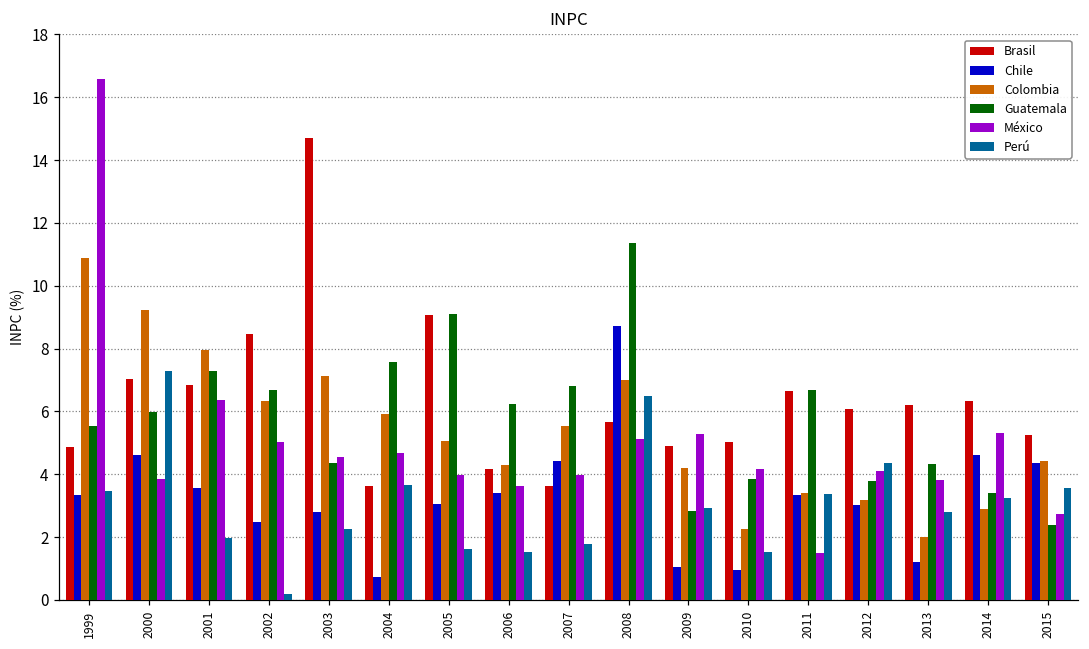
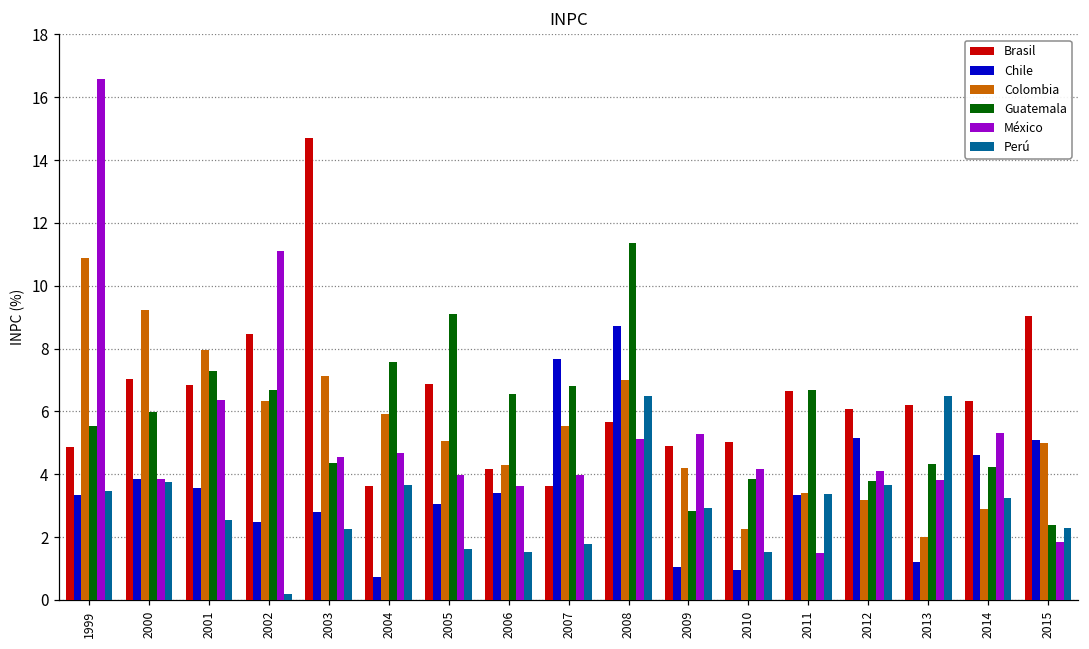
  {
    "Brasil": {
      "1999": 4.9,
      "2000": 7.0,
      "2001": 6.8,
      "2002": 8.5,
      "2003": 14.7,
      "2004": 3.6,
-     "2005": 9.1,
+     "2005": 6.9,
      "2006": 4.2,
      "2007": 3.6,
      "2008": 5.7,
      "2009": 4.9,
      "2010": 5.0,
      "2011": 6.6,
      "2012": 6.1,
      "2013": 6.2,
      "2014": 6.3,
-     "2015": 5.3
+     "2015": 9.0
    },
    "Chile": {
      "1999": 3.3,
-     "2000": 4.6,
+     "2000": 3.8,
      "2001": 3.6,
      "2002": 2.5,
      "2003": 2.8,
      "2004": 0.7,
      "2005": 3.1,
      "2006": 3.4,
-     "2007": 4.4,
+     "2007": 7.7,
      "2008": 8.7,
      "2009": 1.0,
      "2010": 0.9,
      "2011": 3.3,
-     "2012": 3.0,
+     "2012": 5.1,
      "2013": 1.2,
      "2014": 4.6,
-     "2015": 4.3
+     "2015": 5.1
    },
    "Colombia": {
      "1999": 10.9,
      "2000": 9.2,
      "2001": 8.0,
      "2002": 6.3,
      "2003": 7.1,
      "2004": 5.9,
      "2005": 5.0,
      "2006": 4.3,
      "2007": 5.5,
      "2008": 7.0,
      "2009": 4.2,
      "2010": 2.3,
      "2011": 3.4,
      "2012": 3.2,
      "2013": 2.0,
      "2014": 2.9,
-     "2015": 4.4
+     "2015": 5.0
    },
    "Guatemala": {
      "1999": 5.6,
      "2000": 6.0,
      "2001": 7.3,
      "2002": 6.7,
      "2003": 4.4,
      "2004": 7.6,
      "2005": 9.1,
-     "2006": 6.2,
+     "2006": 6.6,
      "2007": 6.8,
      "2008": 11.4,
      "2009": 2.8,
      "2010": 3.9,
      "2011": 6.7,
      "2012": 3.8,
      "2013": 4.3,
-     "2014": 3.4,
+     "2014": 4.2,
      "2015": 2.4
    },
    "México": {
      "1999": 16.6,
      "2000": 3.8,
      "2001": 6.4,
-     "2002": 5.0,
+     "2002": 11.1,
      "2003": 4.5,
      "2004": 4.7,
      "2005": 4.0,
      "2006": 3.6,
      "2007": 4.0,
      "2008": 5.1,
      "2009": 5.3,
      "2010": 4.2,
      "2011": 1.5,
      "2012": 4.1,
      "2013": 3.8,
      "2014": 5.3,
-     "2015": 2.7
+     "2015": 1.9
    },
    "Perú": {
      "1999": 3.5,
-     "2000": 7.3,
-     "2001": 2.0,
+     "2000": 3.8,
+     "2001": 2.6,
      "2002": 0.2,
      "2003": 2.3,
      "2004": 3.7,
      "2005": 1.6,
      "2006": 1.5,
      "2007": 1.8,
      "2008": 6.5,
      "2009": 2.9,
      "2010": 1.5,
      "2011": 3.4,
-     "2012": 4.4,
-     "2013": 2.8,
+     "2012": 3.7,
+     "2013": 6.5,
      "2014": 3.2,
-     "2015": 3.5
+     "2015": 2.3
    }
  }
